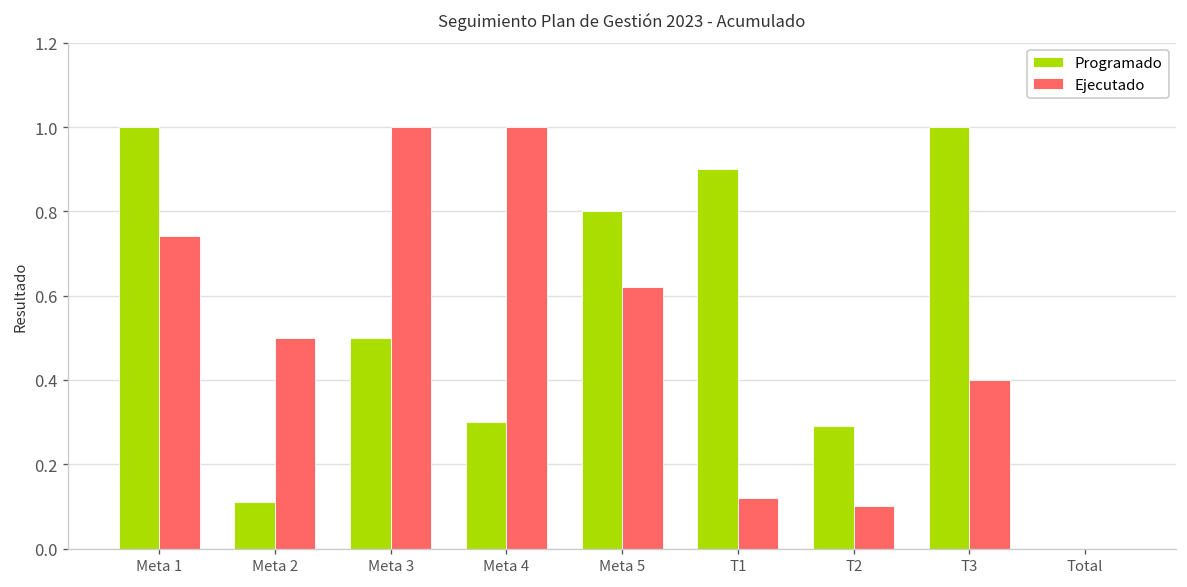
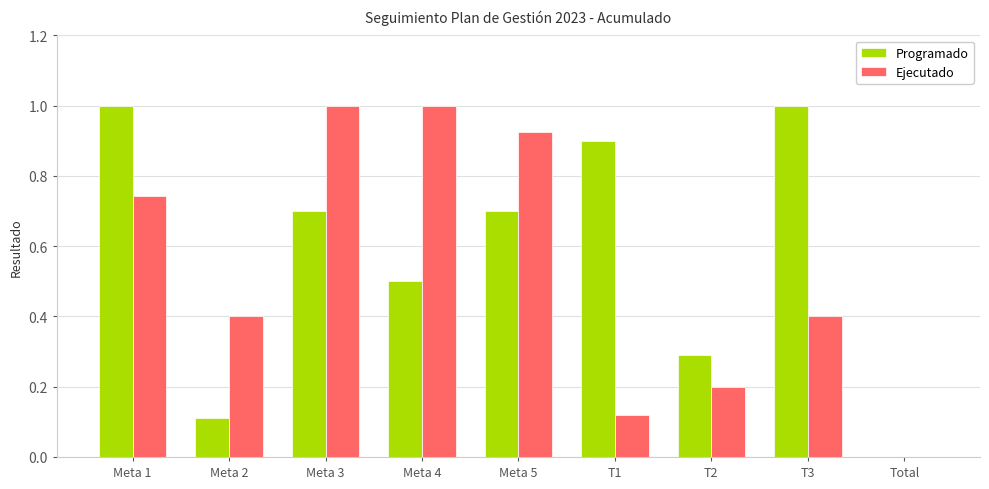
  {
    "Programado": {
      "Meta 1": 1.0,
      "Meta 2": 0.11,
-     "Meta 3": 0.5,
-     "Meta 4": 0.3,
-     "Meta 5": 0.8,
+     "Meta 3": 0.7,
+     "Meta 4": 0.5,
+     "Meta 5": 0.7,
      "T1": 0.9,
      "T2": 0.29,
      "T3": 1.0,
      "Total": 0.0
    },
    "Ejecutado": {
      "Meta 1": 0.74,
-     "Meta 2": 0.5,
+     "Meta 2": 0.4,
      "Meta 3": 1.00,
      "Meta 4": 1.00,
-     "Meta 5": 0.62,
+     "Meta 5": 0.93,
      "T1": 0.12,
-     "T2": 0.1,
+     "T2": 0.2,
      "T3": 0.40,
      "Total": 0.00
    }
  }
